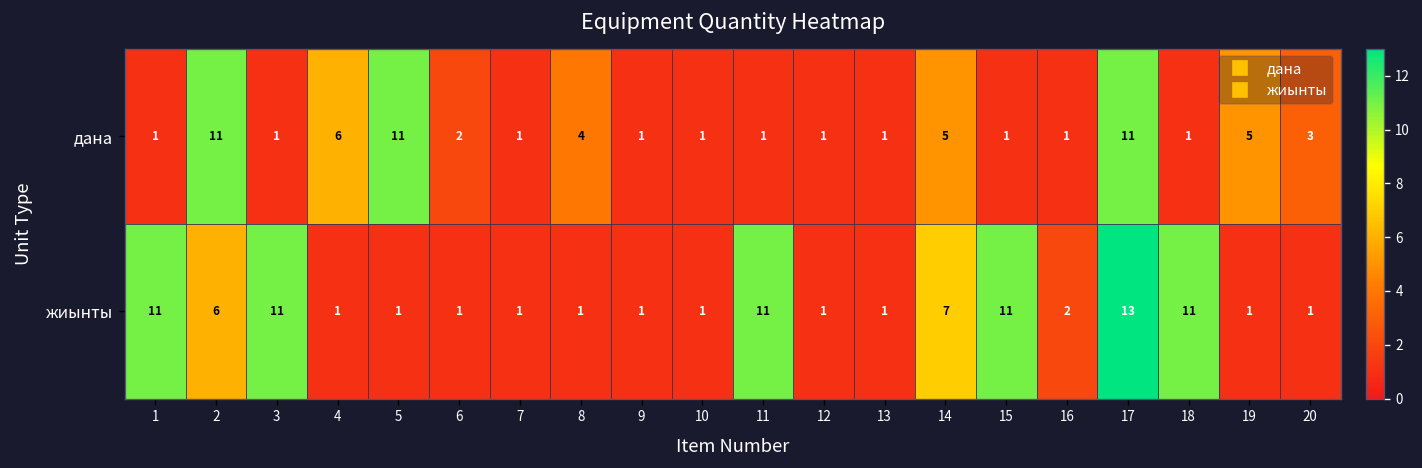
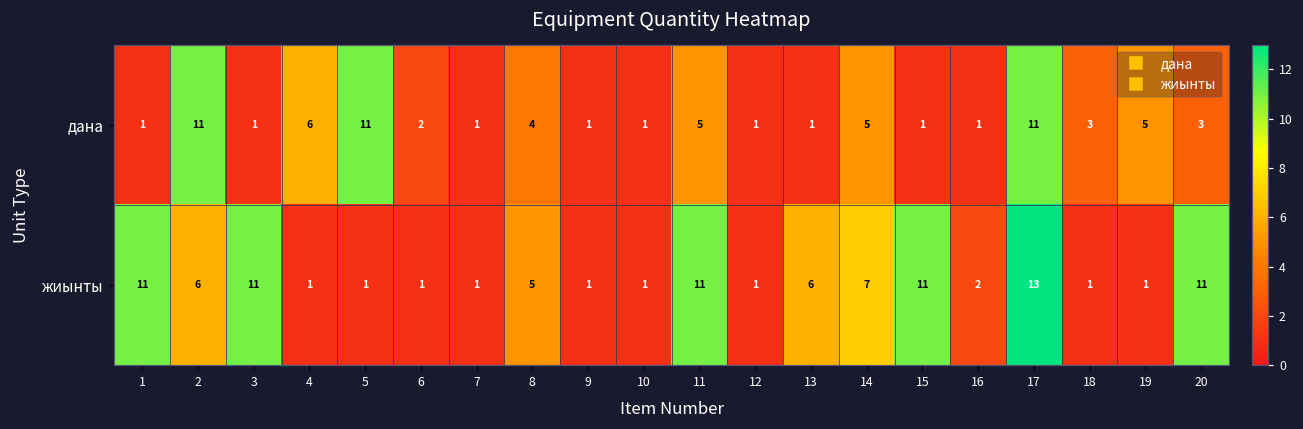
  {
    "дана": {
      "1": 1,
      "2": 11,
      "3": 1,
      "4": 6,
      "5": 11,
      "6": 2,
      "7": 1,
      "8": 4,
      "9": 1,
      "10": 1,
-     "11": 1,
+     "11": 5,
      "12": 1,
      "13": 1,
      "14": 5,
      "15": 1,
      "16": 1,
      "17": 11,
-     "18": 1,
+     "18": 3,
      "19": 5,
      "20": 3
    },
    "жиынты": {
      "1": 11,
      "2": 6,
      "3": 11,
      "4": 1,
      "5": 1,
      "6": 1,
      "7": 1,
-     "8": 1,
+     "8": 5,
      "9": 1,
      "10": 1,
      "11": 11,
      "12": 1,
-     "13": 1,
+     "13": 6,
      "14": 7,
      "15": 11,
      "16": 2,
      "17": 13,
-     "18": 11,
+     "18": 1,
      "19": 1,
-     "20": 1
+     "20": 11
    }
  }
